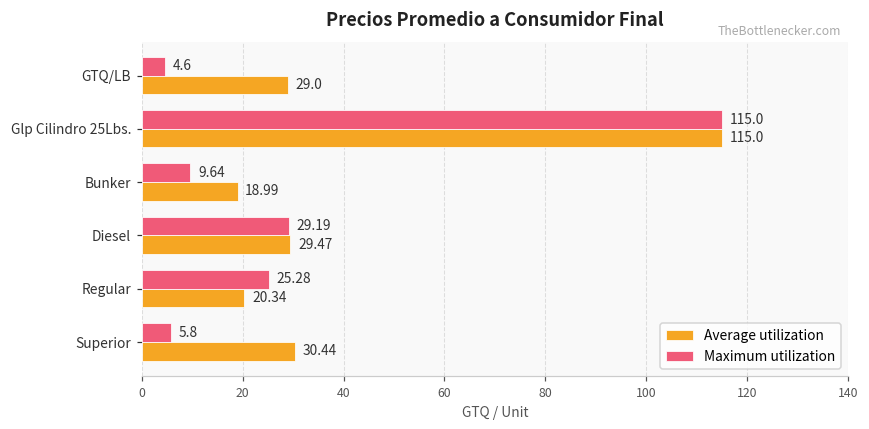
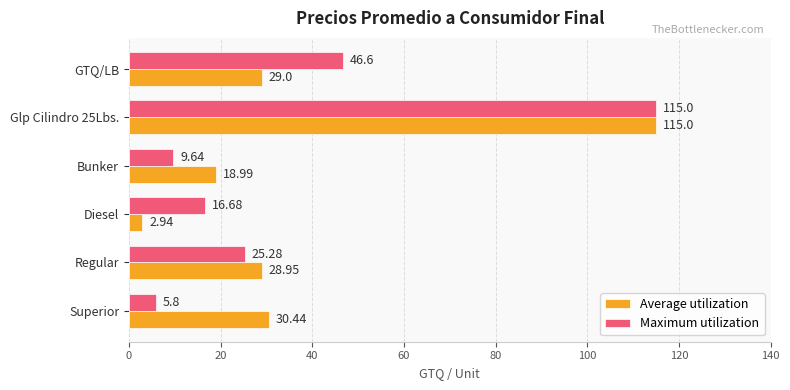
  {
    "Average utilization": {
      "GTQ/LB": 29.0,
      "Glp Cilindro 25Lbs.": 115.0,
      "Bunker": 18.99,
-     "Diesel": 29.47,
-     "Regular": 20.34,
+     "Diesel": 2.94,
+     "Regular": 28.95,
      "Superior": 30.44
    },
    "Maximum utilization": {
-     "GTQ/LB": 4.6,
+     "GTQ/LB": 46.6,
      "Glp Cilindro 25Lbs.": 115.0,
      "Bunker": 9.64,
-     "Diesel": 29.19,
+     "Diesel": 16.68,
      "Regular": 25.28,
      "Superior": 5.8
    }
  }
